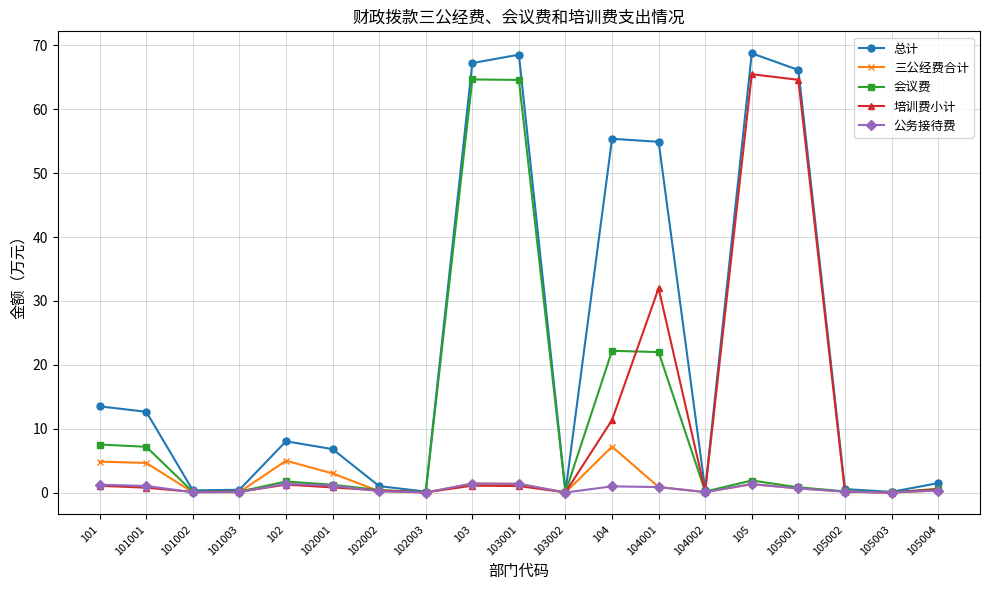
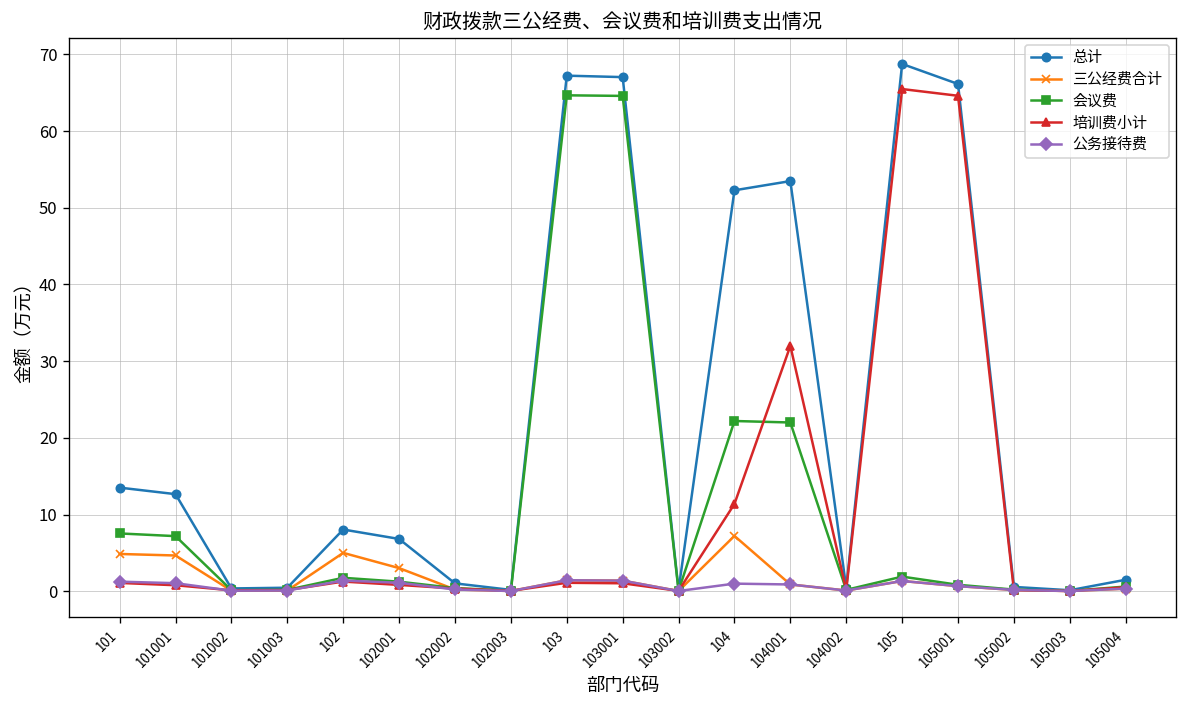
  {
    "总计": {
      "101": 14,
      "101001": 13,
      "102": 8,
      "102001": 7,
      "102002": 1,
      "103": 67,
-     "103001": 69,
-     "104": 55,
-     "104001": 55,
+     "103001": 67,
+     "104": 52,
+     "104001": 53,
      "105": 69,
      "105001": 66,
      "105004": 2
    },
    "三公经费合计": {
      "101": 5,
      "101001": 5,
      "102": 5,
      "102001": 3,
      "104": 7
    },
    "会议费": {
      "101": 8,
      "101001": 7,
      "103": 65,
      "103001": 65,
      "104": 22,
      "104001": 22,
      "105": 2
    },
    "培训费小计": {
      "104": 11,
      "104001": 32,
      "105": 65,
      "105001": 65
    },
    "公务接待费": {
      "104": 1
    }
  }
